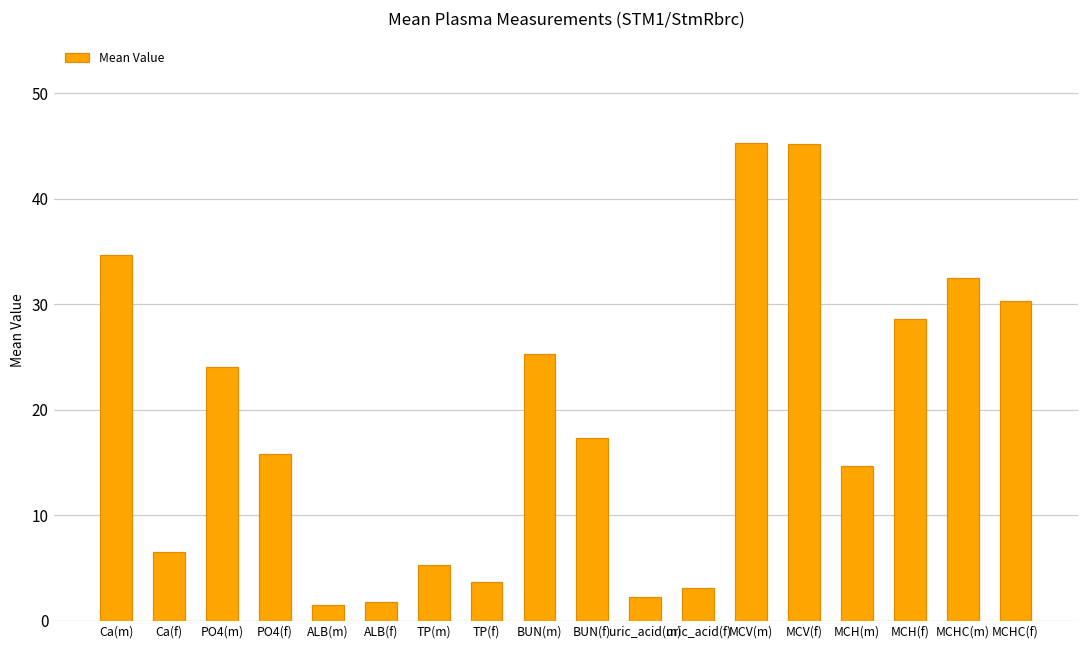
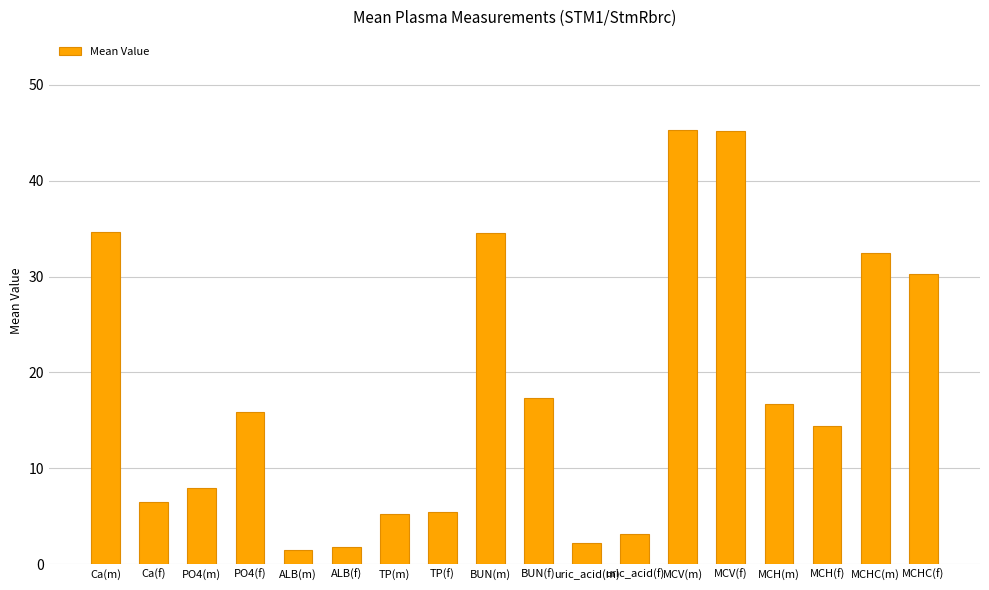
  {
    "Ca(m)": 35,
    "Ca(f)": 6,
-   "PO4(m)": 24,
+   "PO4(m)": 8,
    "PO4(f)": 16,
    "ALB(m)": 2,
    "ALB(f)": 2,
    "TP(m)": 5,
-   "TP(f)": 4,
-   "BUN(m)": 25,
+   "TP(f)": 5,
+   "BUN(m)": 35,
    "BUN(f)": 17,
    "MCV(m)": 45,
    "MCV(f)": 45,
-   "MCH(m)": 15,
-   "MCH(f)": 29,
+   "MCH(m)": 17,
+   "MCH(f)": 14,
    "MCHC(m)": 33,
    "MCHC(f)": 30
  }
